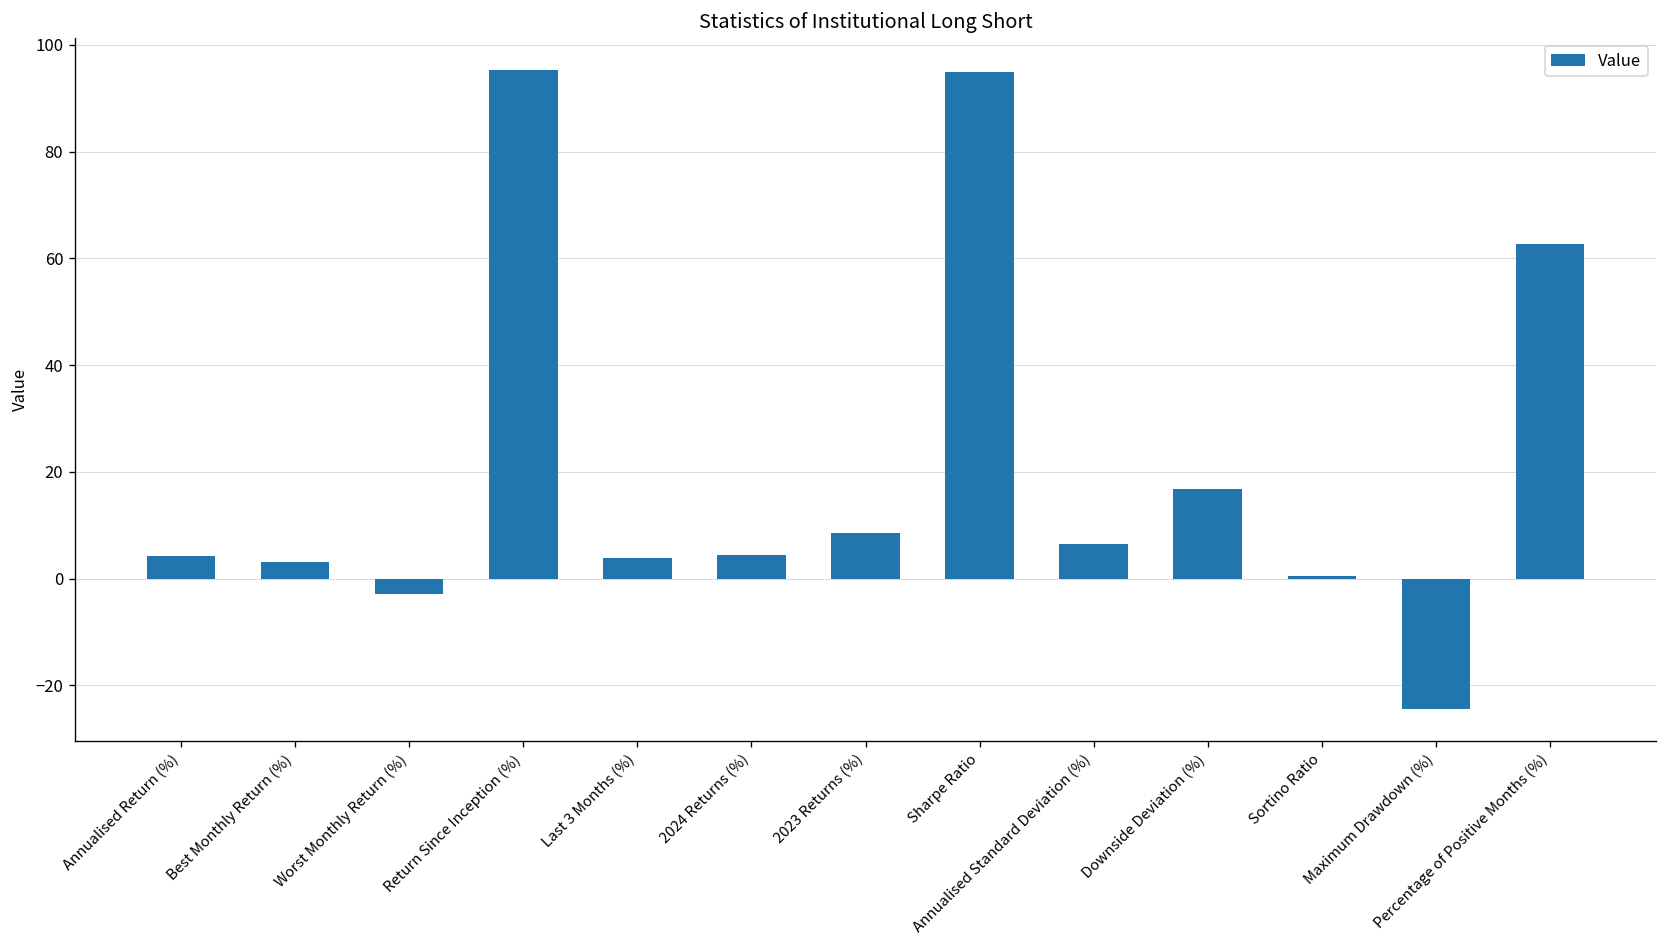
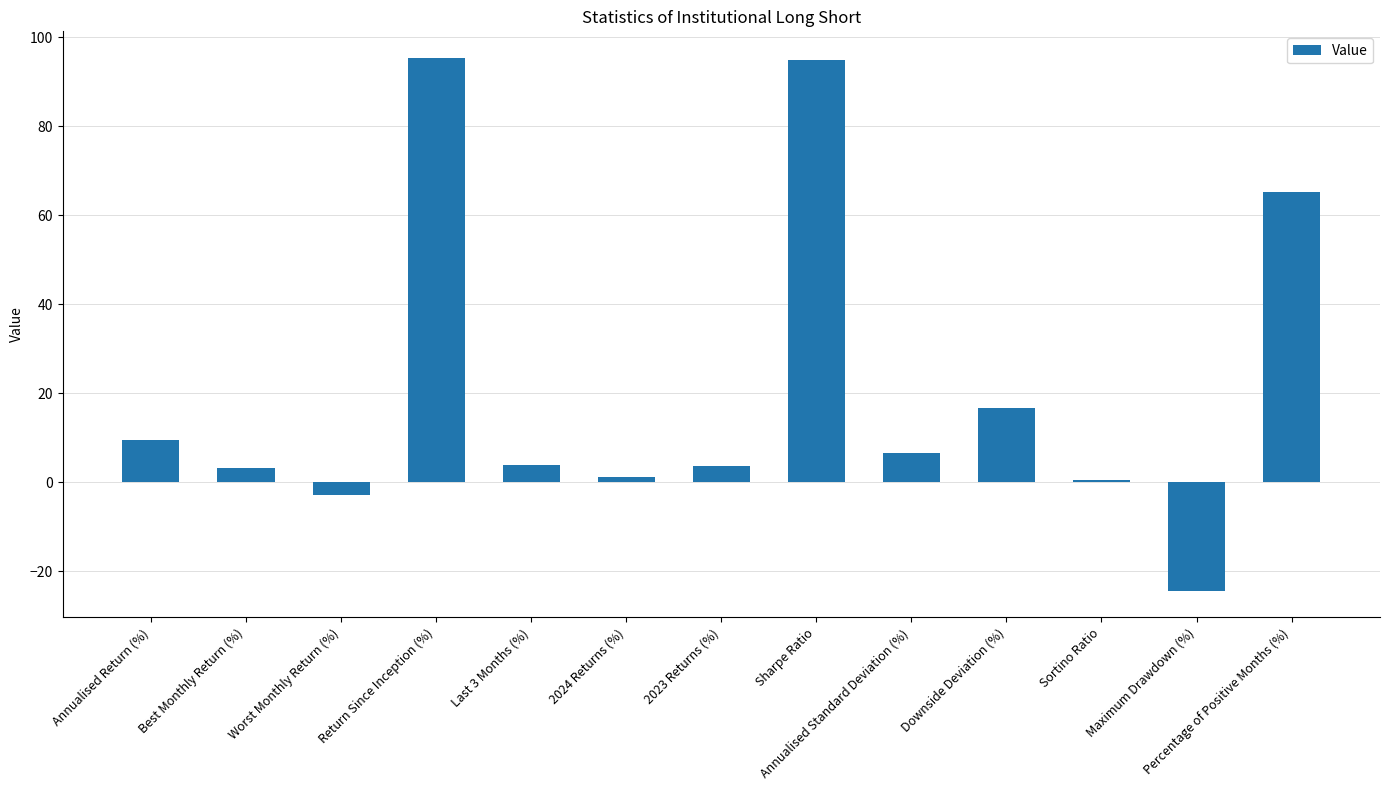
  {
-   "Annualised Return (%)": 4,
+   "Annualised Return (%)": 9,
    "Best Monthly Return (%)": 3,
    "Worst Monthly Return (%)": -3,
    "Return Since Inception (%)": 95,
    "Last 3 Months (%)": 4,
-   "2024 Returns (%)": 5,
-   "2023 Returns (%)": 9,
+   "2024 Returns (%)": 1,
+   "2023 Returns (%)": 4,
    "Sharpe Ratio": 95,
    "Annualised Standard Deviation (%)": 7,
    "Downside Deviation (%)": 17,
    "Maximum Drawdown (%)": -24,
-   "Percentage of Positive Months (%)": 63
+   "Percentage of Positive Months (%)": 65
  }
